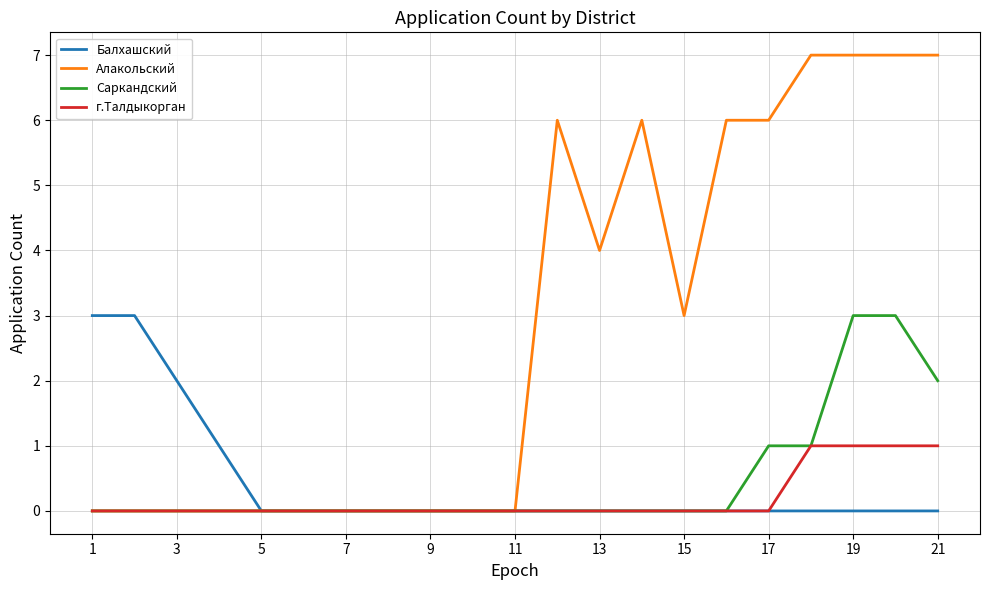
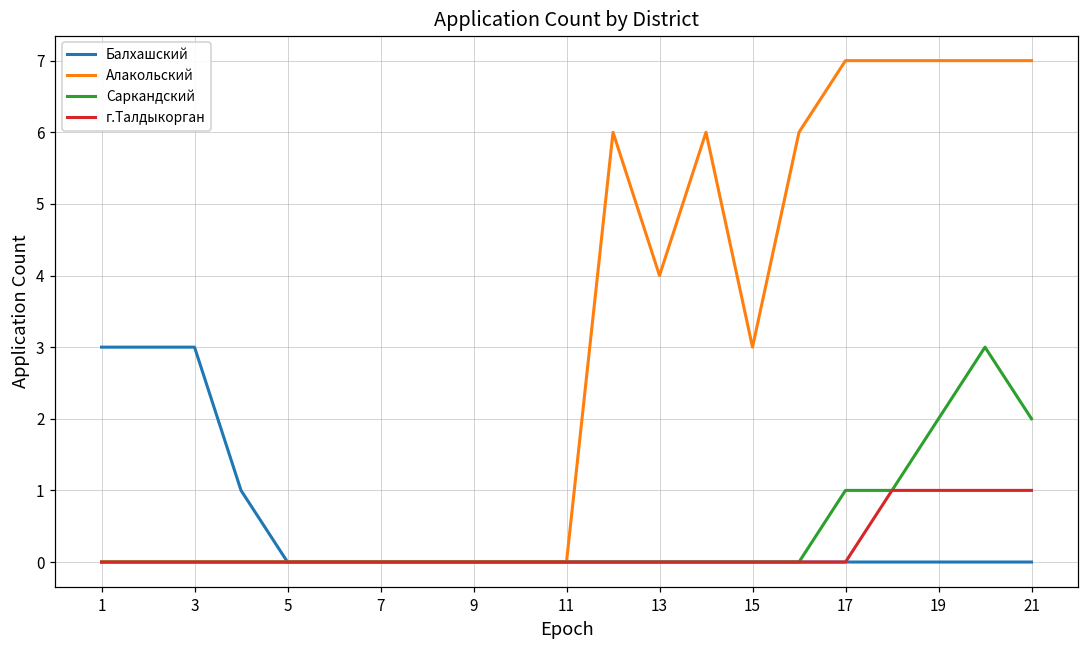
  {
    "Балхашский": {
      "1": 3,
-     "3": 2,
+     "3": 3,
      "19": 0,
      "21": 0
    },
    "Алакольский": {
      "13": 4,
      "15": 3,
-     "17": 6,
+     "17": 7,
      "19": 7,
      "21": 7
    },
    "Саркандский": {
      "17": 1,
-     "19": 3,
+     "19": 2,
      "21": 2
    },
    "г.Талдыкорган": {
      "19": 1,
      "21": 1
    }
  }
